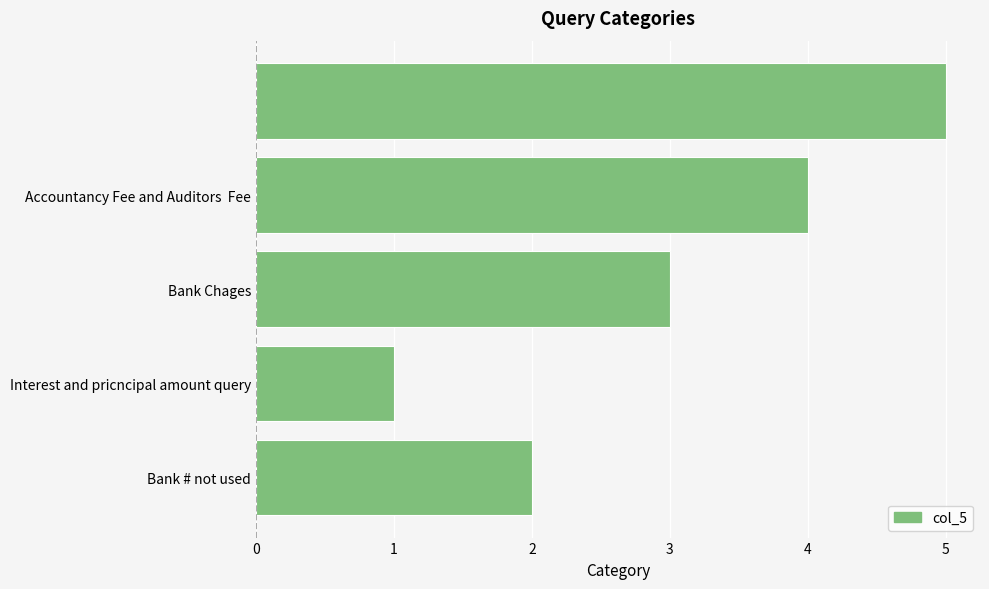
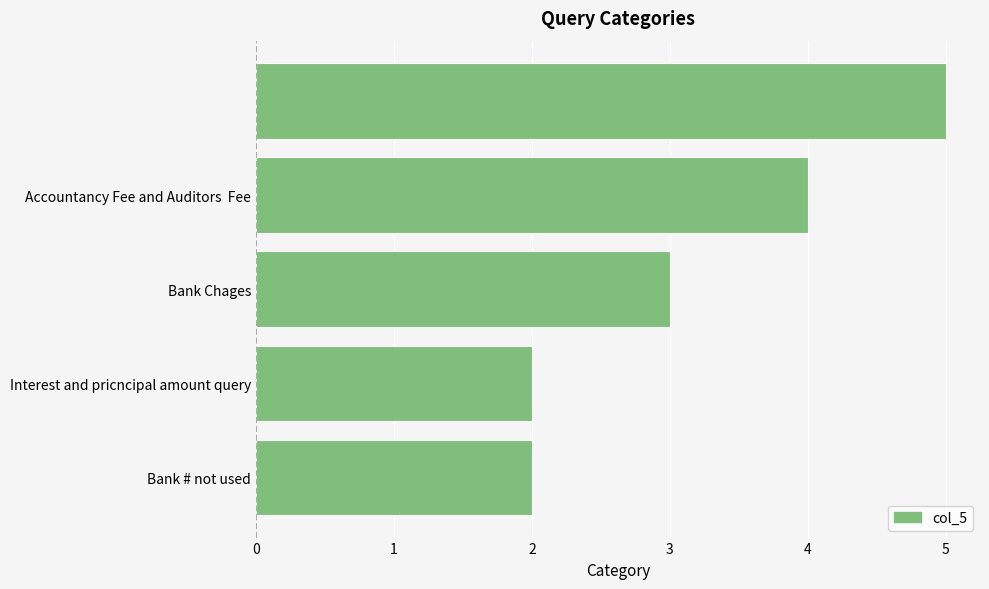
  {
    "Accountancy Fee and Auditors Fee": 4,
    "Bank Chages": 3,
-   "Interest and pricncipal amount query": 1,
+   "Interest and pricncipal amount query": 2,
    "Bank # not used": 2
  }
